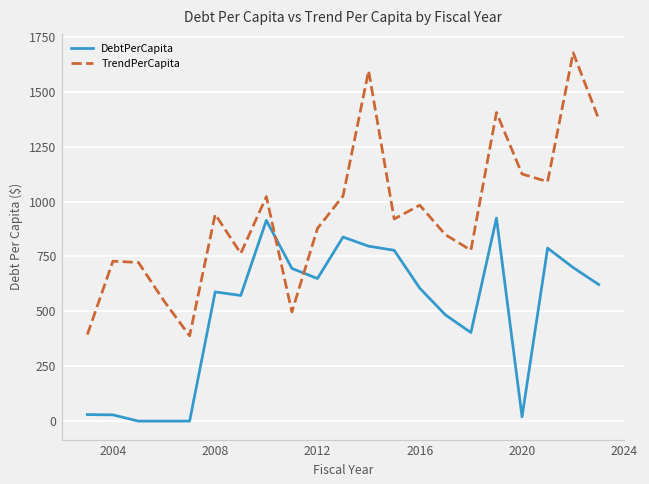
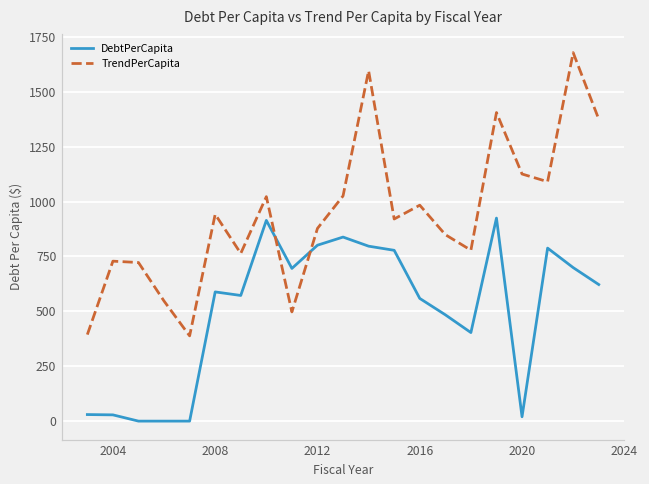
  {
    "DebtPerCapita": {
      "2004": 30,
      "2008": 590,
-     "2012": 650,
-     "2016": 610,
+     "2012": 800,
+     "2016": 560,
      "2020": 20
    },
    "TrendPerCapita": {
      "2004": 730,
      "2008": 940,
      "2012": 880,
      "2016": 980,
      "2020": 1130
    }
  }
